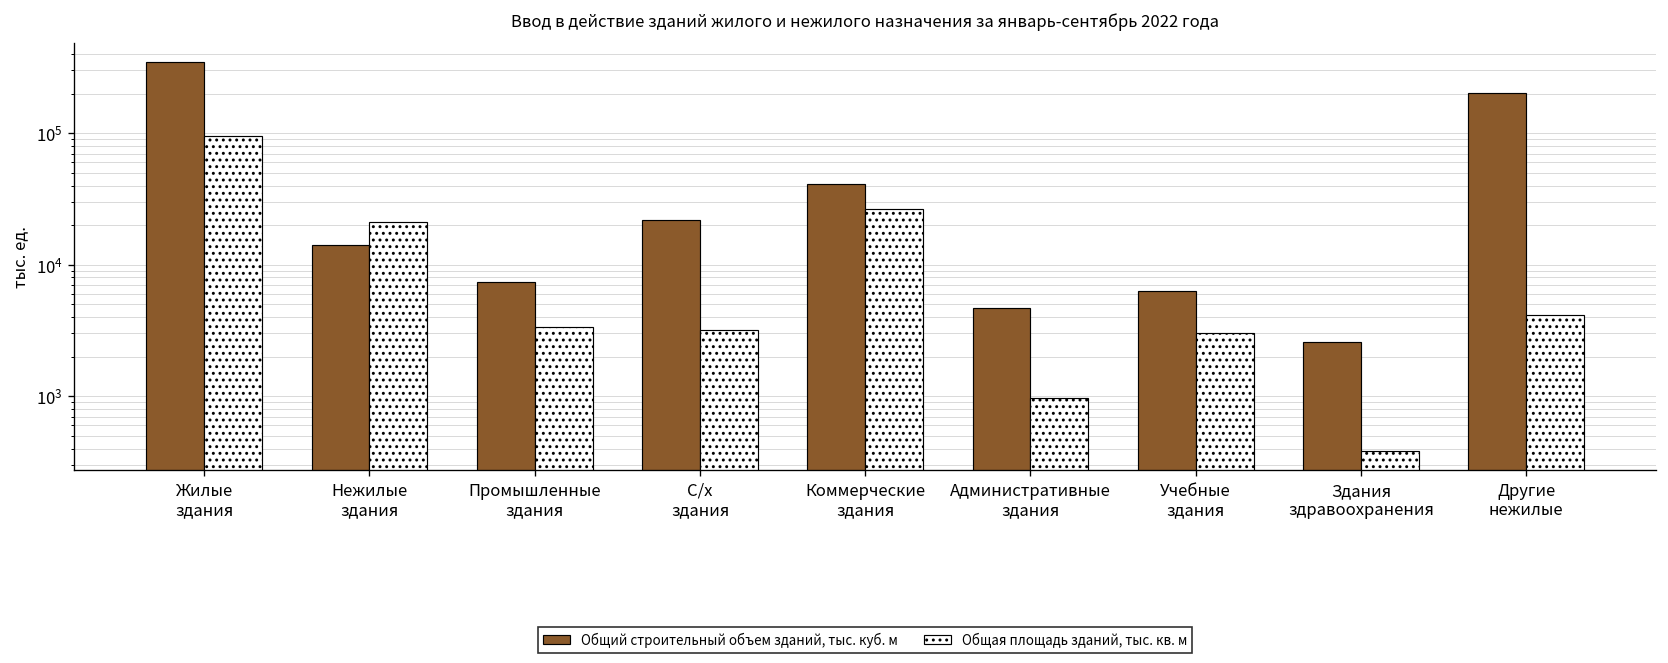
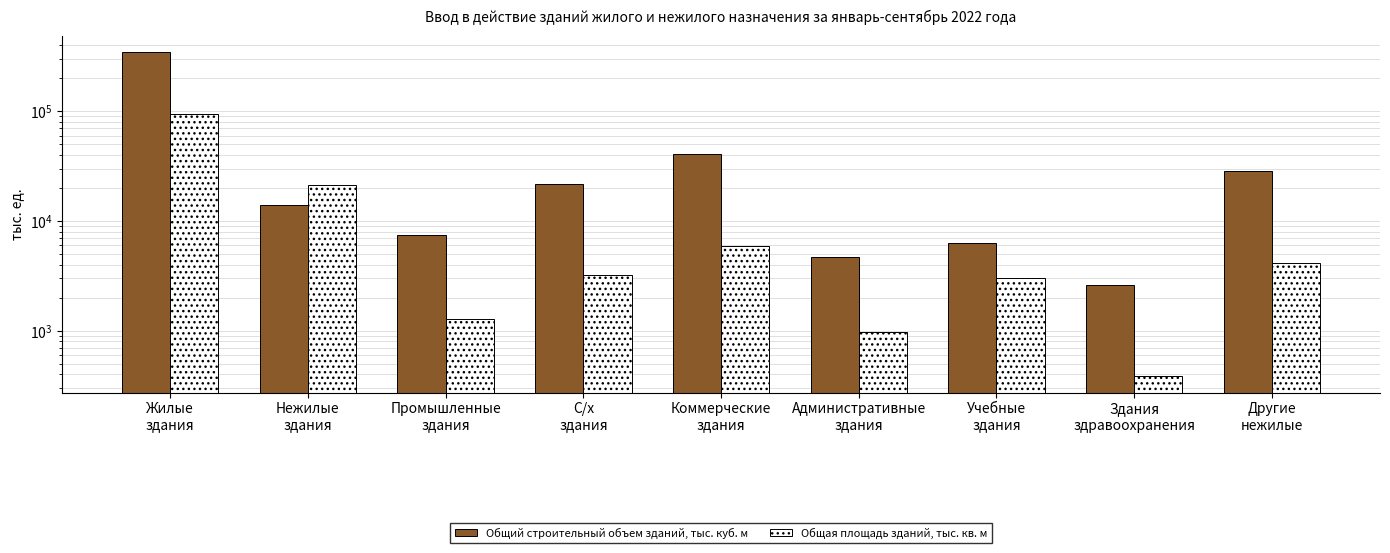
  {
    "Общий строительный объем зданий, тыс. куб. м": {
      "Жилые здания": 350000,
      "Нежилые здания": 14000,
      "Промышленные здания": 7000,
      "С/х здания": 22000,
      "Коммерческие здания": 41000,
      "Административные здания": 4700,
      "Учебные здания": 6000,
      "Здания здравоохранения": 2600,
-     "Другие нежилые": 200000
+     "Другие нежилые": 29000
    },
    "Общая площадь зданий, тыс. кв. м": {
      "Жилые здания": 90000,
      "Нежилые здания": 21000,
-     "Промышленные здания": 3400,
+     "Промышленные здания": 1300,
      "С/х здания": 3200,
-     "Коммерческие здания": 27000,
+     "Коммерческие здания": 6000,
      "Административные здания": 1000,
      "Учебные здания": 3000,
      "Здания здравоохранения": 380,
      "Другие нежилые": 4100
    }
  }
